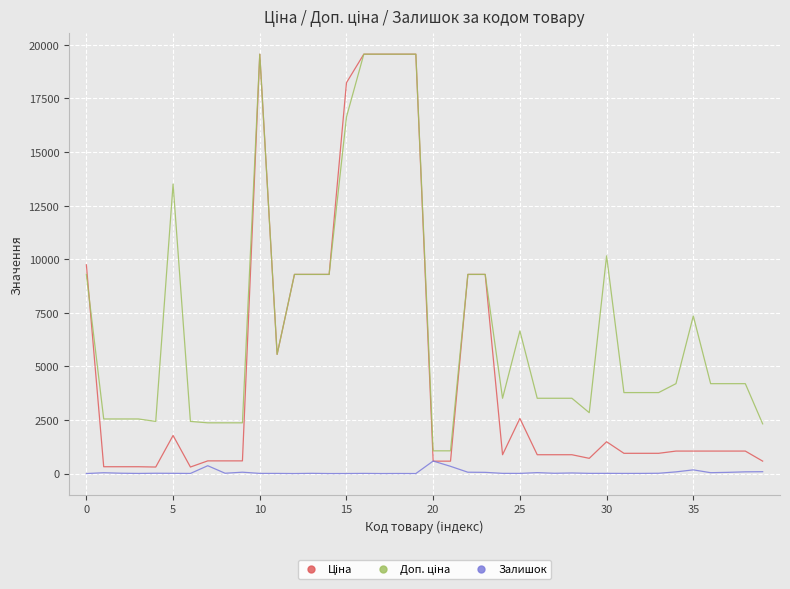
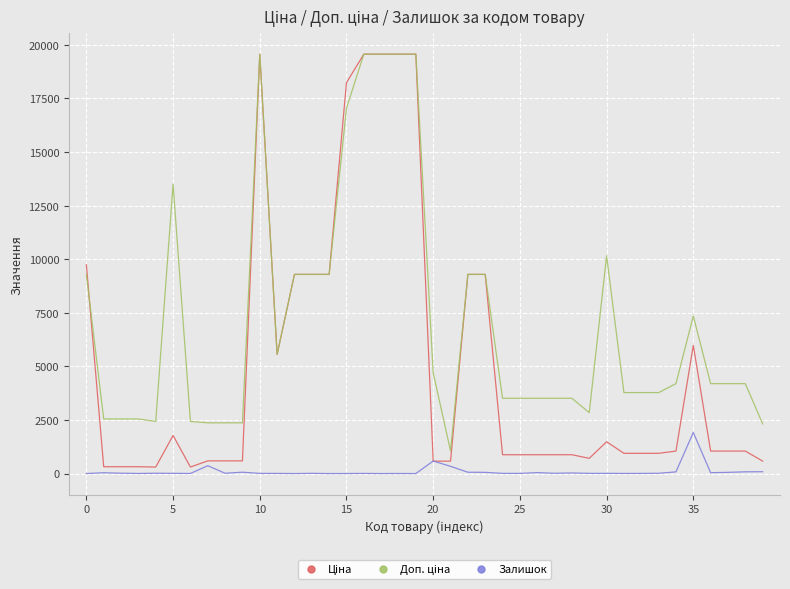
  {
    "Ціна": {
      "0": 9700,
      "5": 1800,
      "15": 18200,
-     "25": 2600,
+     "25": 900,
      "30": 1500,
-     "35": 1000
+     "35": 6000
    },
    "Доп. ціна": {
      "0": 9300,
      "5": 13500,
-     "15": 16600,
-     "20": 1100,
-     "25": 6700,
+     "15": 17000,
+     "20": 4700,
+     "25": 3500,
      "30": 10200,
      "35": 7400
    },
    "Залишок": {
      "0": 0,
      "5": 0,
      "10": 0,
      "15": 0,
      "25": 0,
      "30": 0,
-     "35": 200
+     "35": 1900
    }
  }
